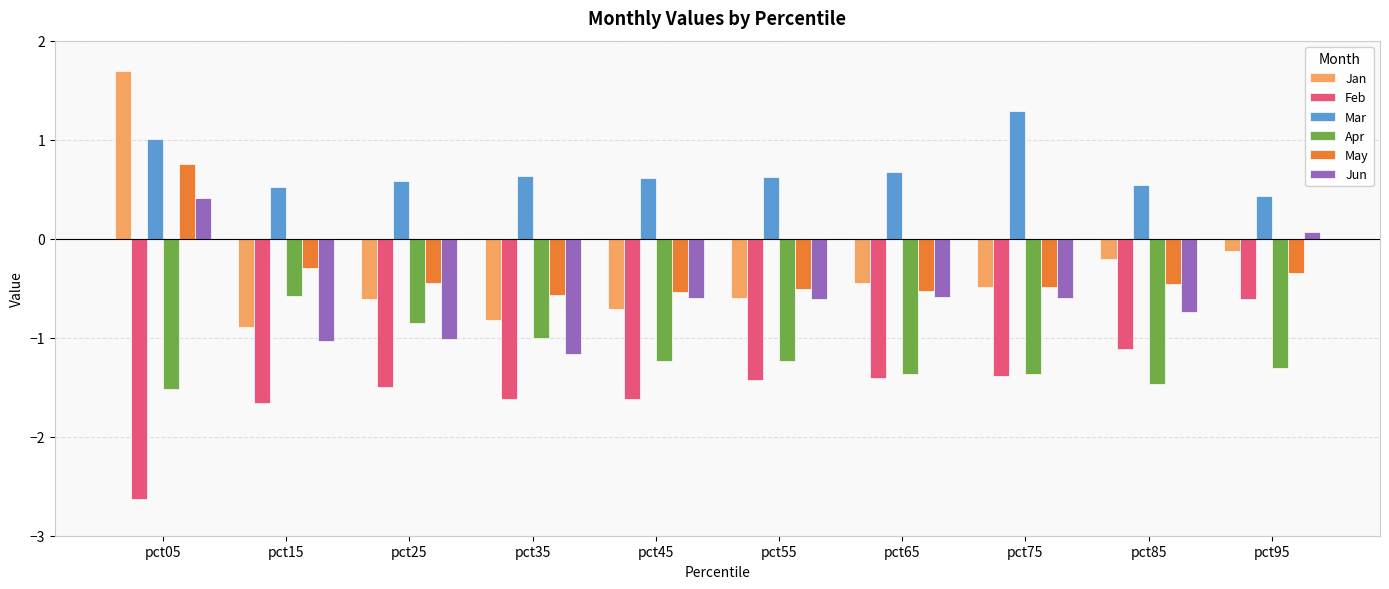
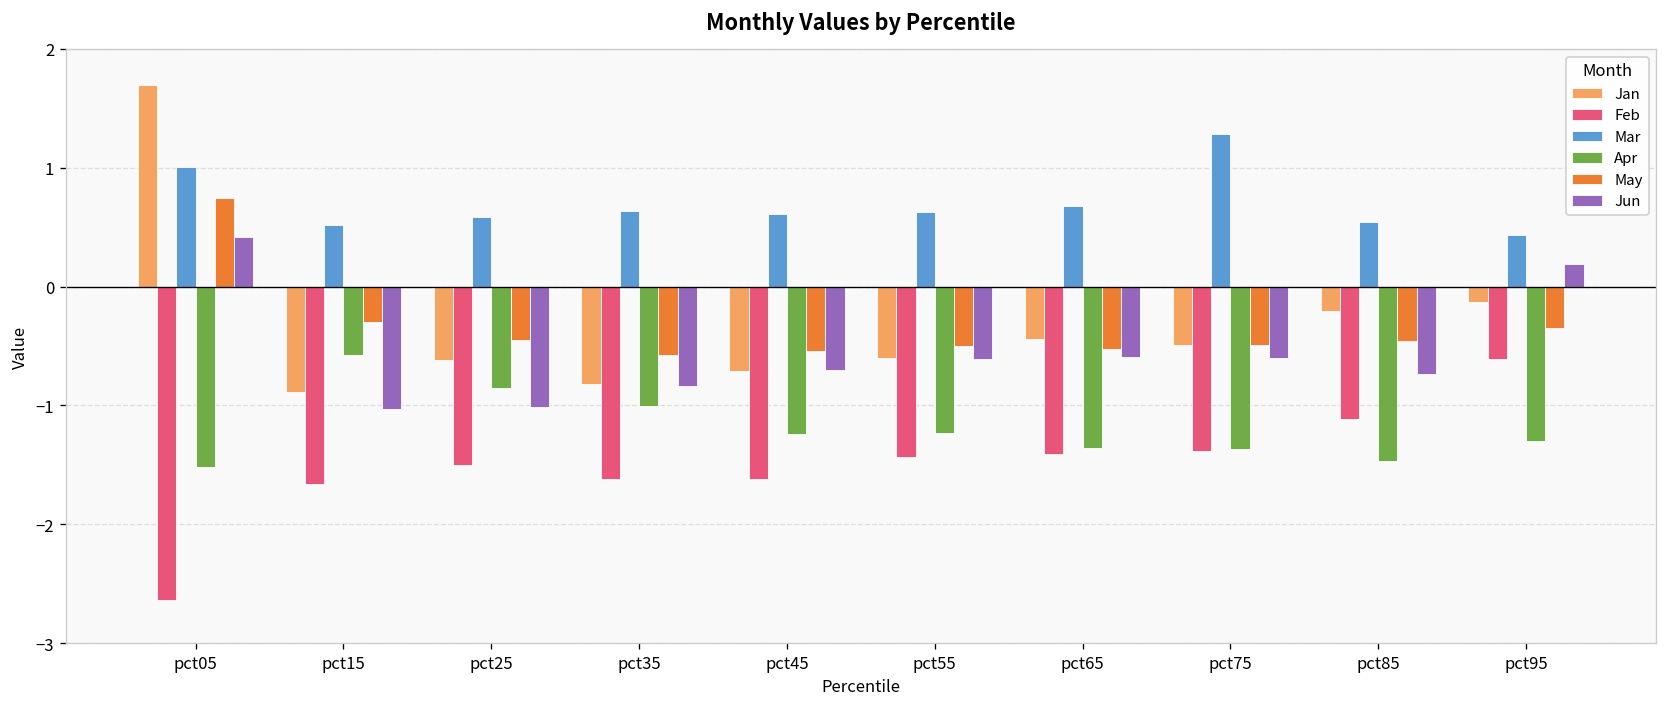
  {
    "Jan": {
      "pct05": 1.7,
      "pct15": -0.9,
      "pct25": -0.6,
      "pct35": -0.8,
      "pct45": -0.7,
      "pct55": -0.6,
      "pct65": -0.4,
      "pct75": -0.5,
      "pct85": -0.2,
      "pct95": -0.1
    },
    "Feb": {
      "pct05": -2.6,
      "pct15": -1.7,
      "pct25": -1.5,
      "pct35": -1.6,
      "pct45": -1.6,
      "pct55": -1.4,
      "pct65": -1.4,
      "pct75": -1.4,
      "pct85": -1.1,
      "pct95": -0.6
    },
    "Mar": {
      "pct05": 1.0,
      "pct15": 0.5,
      "pct25": 0.6,
      "pct35": 0.6,
      "pct45": 0.6,
      "pct55": 0.6,
      "pct65": 0.7,
      "pct75": 1.3,
      "pct85": 0.5,
      "pct95": 0.4
    },
    "Apr": {
      "pct05": -1.5,
      "pct15": -0.6,
      "pct25": -0.9,
      "pct35": -1.0,
      "pct45": -1.2,
      "pct55": -1.2,
      "pct65": -1.4,
      "pct75": -1.4,
      "pct85": -1.5,
      "pct95": -1.3
    },
    "May": {
      "pct05": 0.8,
      "pct15": -0.3,
      "pct25": -0.4,
      "pct35": -0.6,
      "pct45": -0.5,
      "pct55": -0.5,
      "pct65": -0.5,
      "pct75": -0.5,
      "pct85": -0.5,
      "pct95": -0.3
    },
    "Jun": {
      "pct05": 0.4,
      "pct15": -1.0,
      "pct25": -1.0,
-     "pct35": -1.2,
-     "pct45": -0.6,
+     "pct35": -0.8,
+     "pct45": -0.7,
      "pct55": -0.6,
      "pct65": -0.6,
      "pct75": -0.6,
      "pct85": -0.7,
-     "pct95": 0.1
+     "pct95": 0.2
    }
  }
